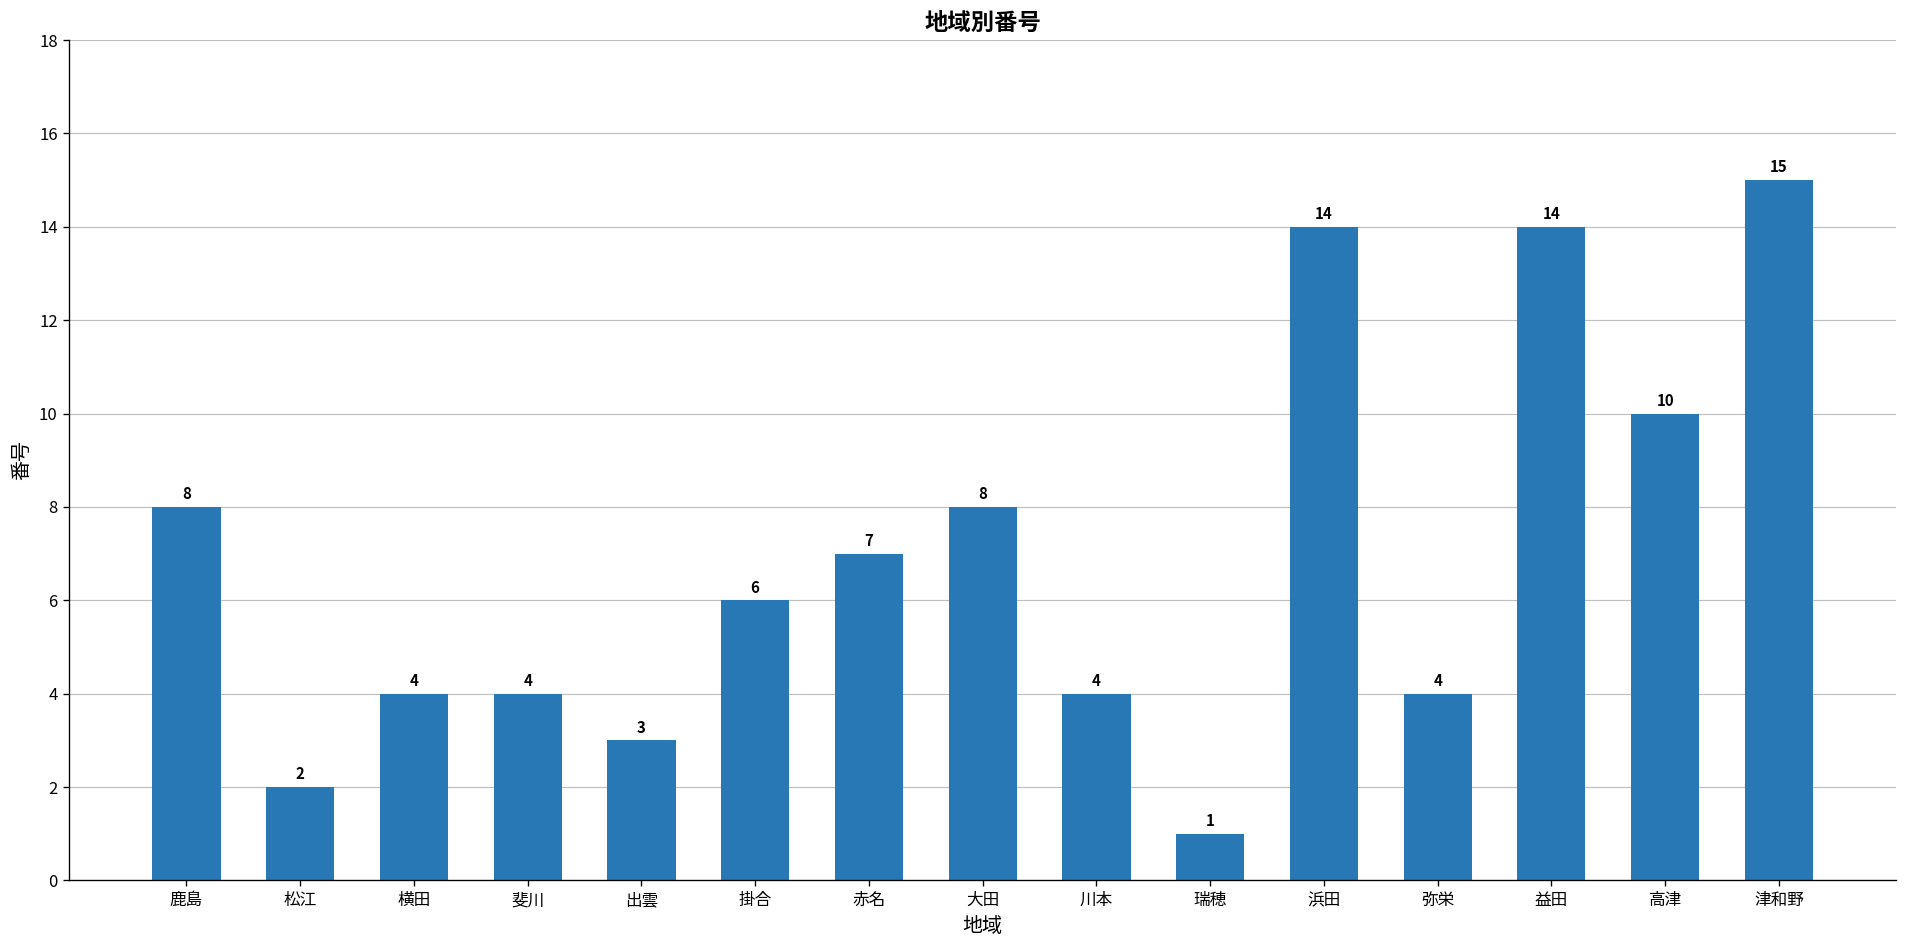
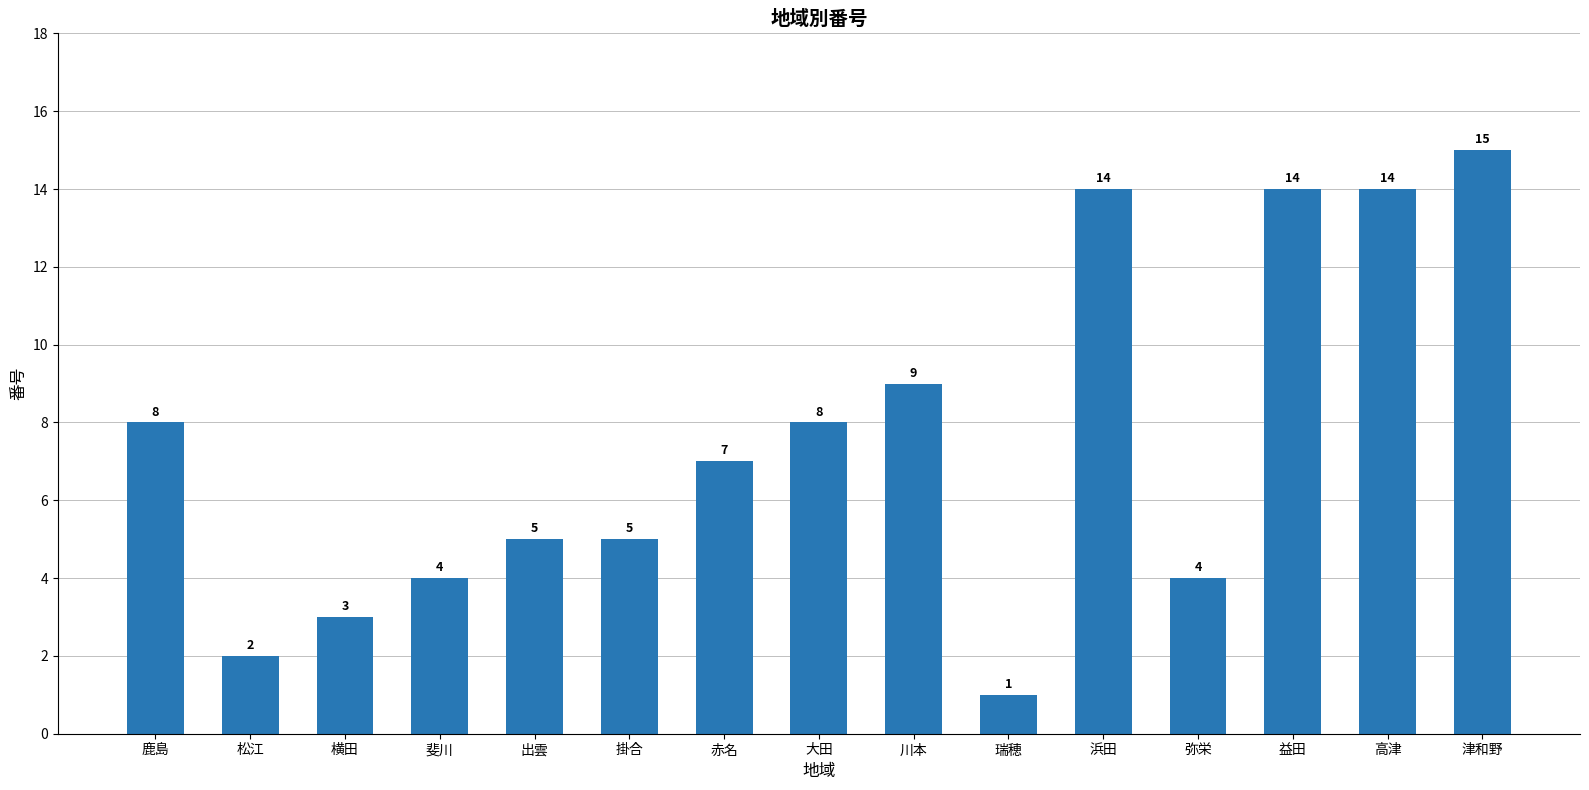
  {
    "鹿島": 8,
    "松江": 2,
-   "横田": 4,
+   "横田": 3,
    "斐川": 4,
-   "出雲": 3,
-   "掛合": 6,
+   "出雲": 5,
+   "掛合": 5,
    "赤名": 7,
    "大田": 8,
-   "川本": 4,
+   "川本": 9,
    "瑞穂": 1,
    "浜田": 14,
    "弥栄": 4,
    "益田": 14,
-   "高津": 10,
+   "高津": 14,
    "津和野": 15
  }
